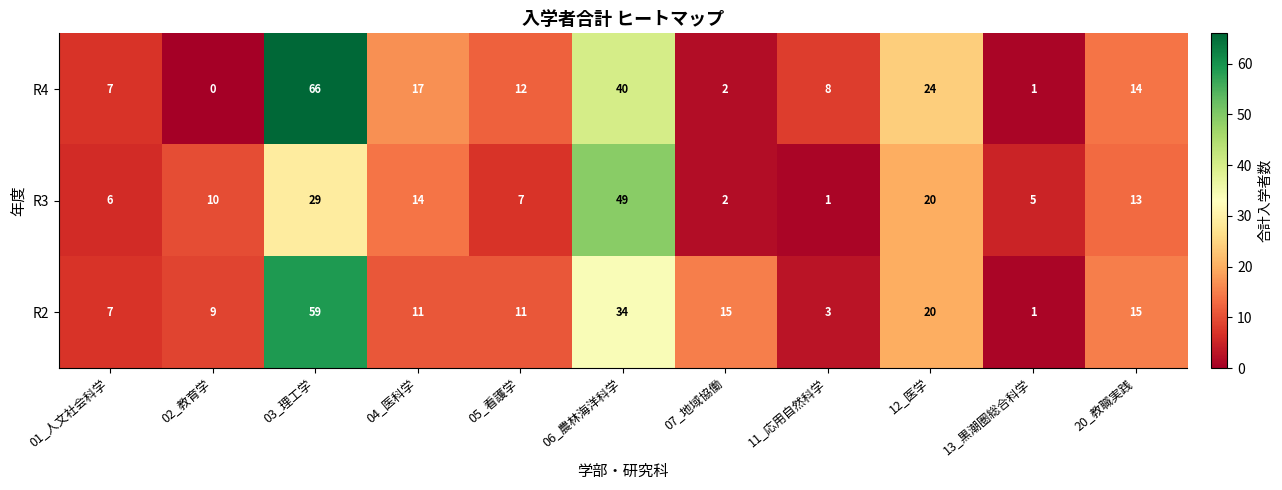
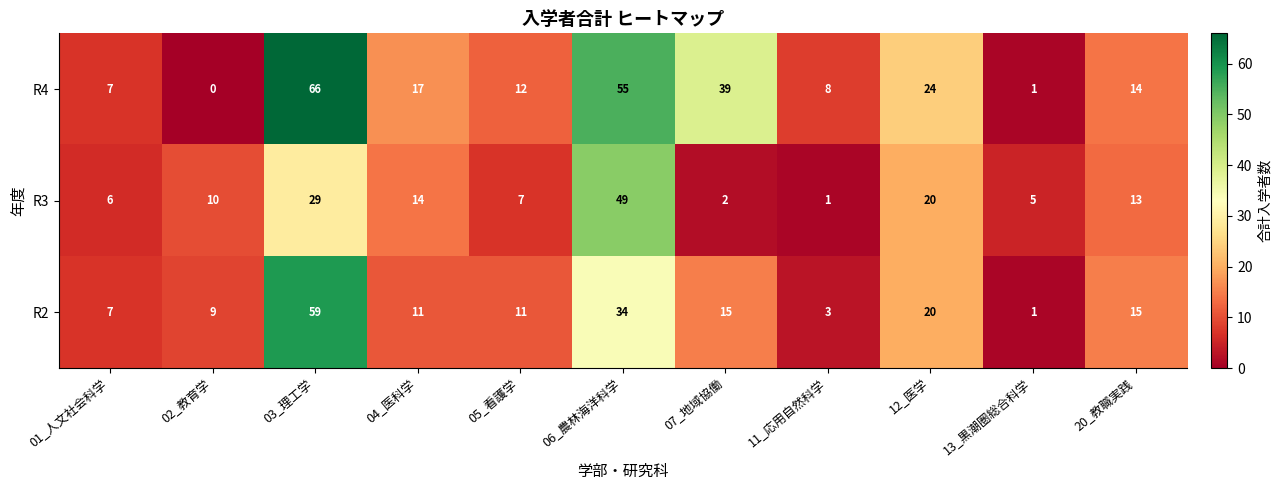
  {
    "R4": {
      "01_人文社会科学": 7,
      "02_教育学": 0,
      "03_理工学": 66,
      "04_医科学": 17,
      "05_看護学": 12,
-     "06_農林海洋科学": 40,
-     "07_地域協働": 2,
+     "06_農林海洋科学": 55,
+     "07_地域協働": 39,
      "11_応用自然科学": 8,
      "12_医学": 24,
      "13_黒潮圏総合科学": 1,
      "20_教職実践": 14
    },
    "R3": {
      "01_人文社会科学": 6,
      "02_教育学": 10,
      "03_理工学": 29,
      "04_医科学": 14,
      "05_看護学": 7,
      "06_農林海洋科学": 49,
      "07_地域協働": 2,
      "11_応用自然科学": 1,
      "12_医学": 20,
      "13_黒潮圏総合科学": 5,
      "20_教職実践": 13
    },
    "R2": {
      "01_人文社会科学": 7,
      "02_教育学": 9,
      "03_理工学": 59,
      "04_医科学": 11,
      "05_看護学": 11,
      "06_農林海洋科学": 34,
      "07_地域協働": 15,
      "11_応用自然科学": 3,
      "12_医学": 20,
      "13_黒潮圏総合科学": 1,
      "20_教職実践": 15
    }
  }
